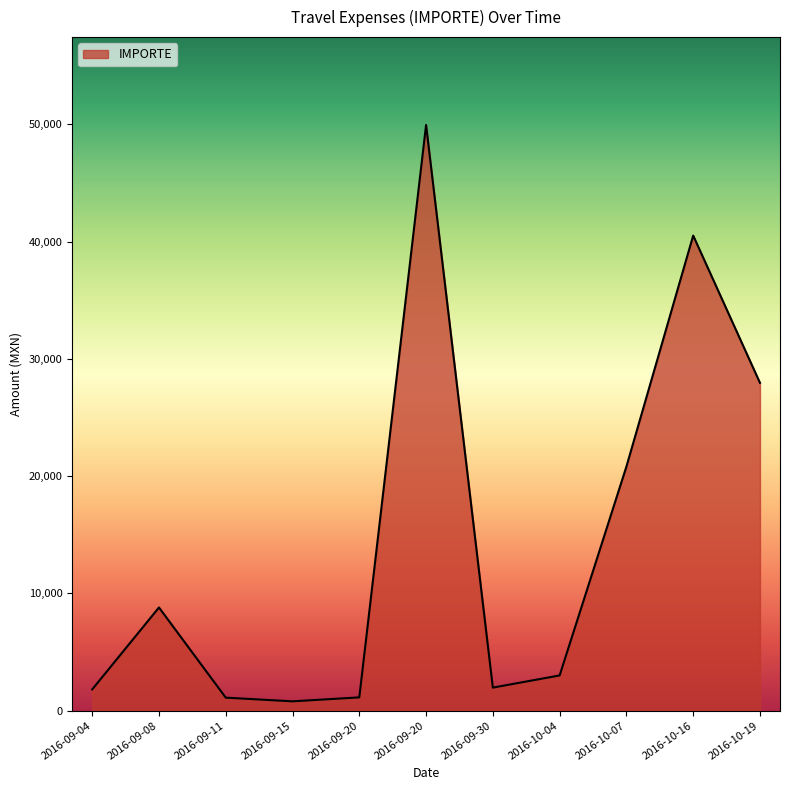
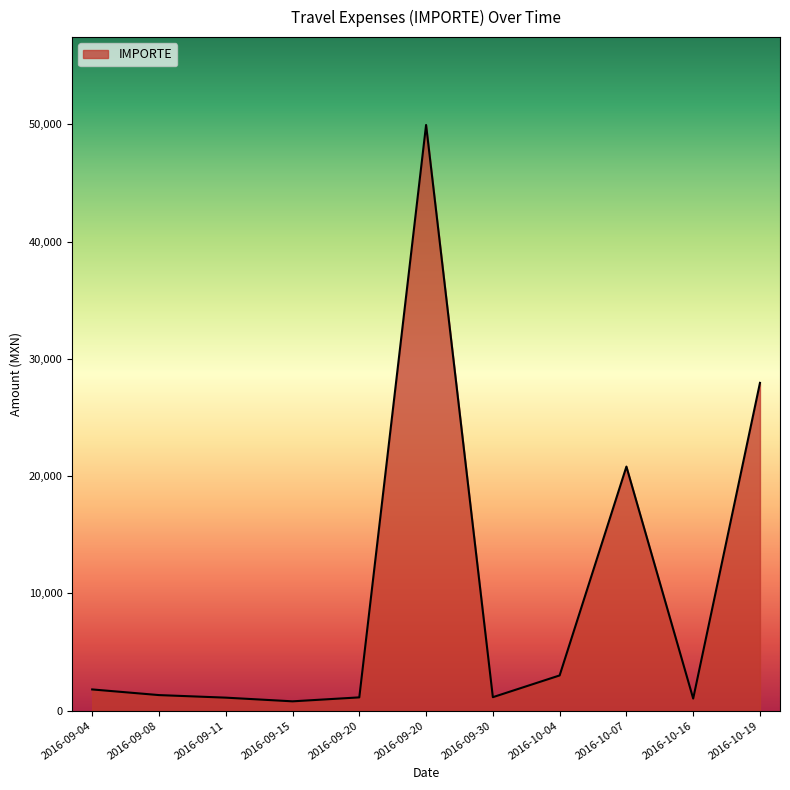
  {
    "2016-09-04": "1,800",
-   "2016-09-08": "8,800",
+   "2016-09-08": "1,300",
    "2016-09-11": "1,100",
    "2016-09-15": "800",
-   "2016-09-30": "2,000",
+   "2016-09-30": "1,200",
    "2016-10-04": "3,000",
    "2016-10-07": "20,800",
-   "2016-10-16": "40,500",
+   "2016-10-16": "1,000",
    "2016-10-19": "28,000"
  }
